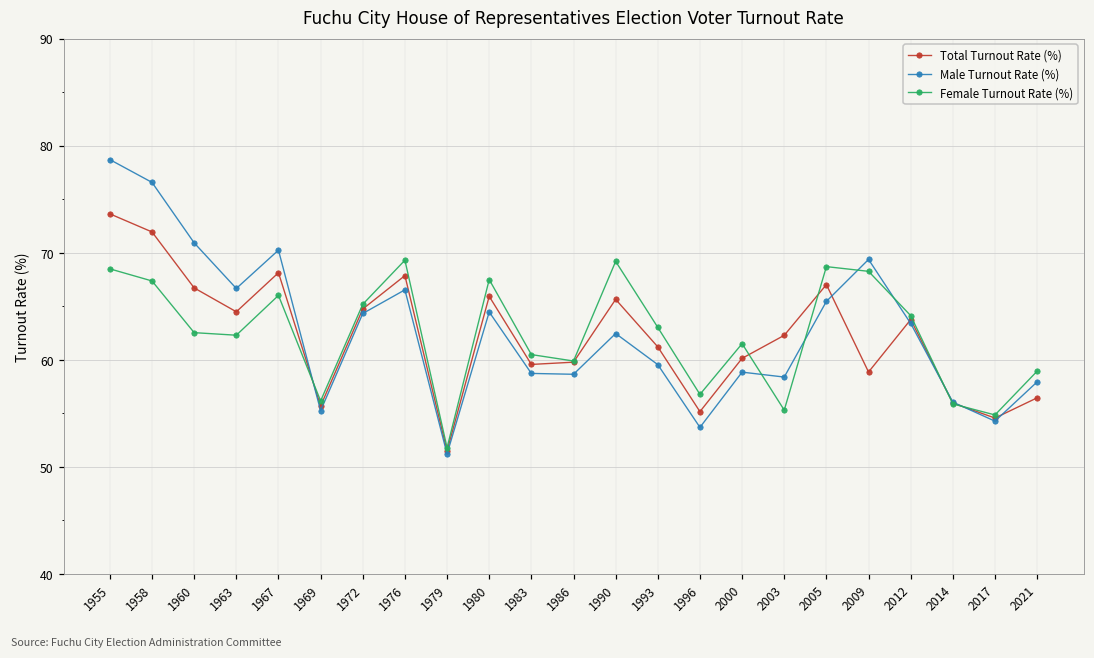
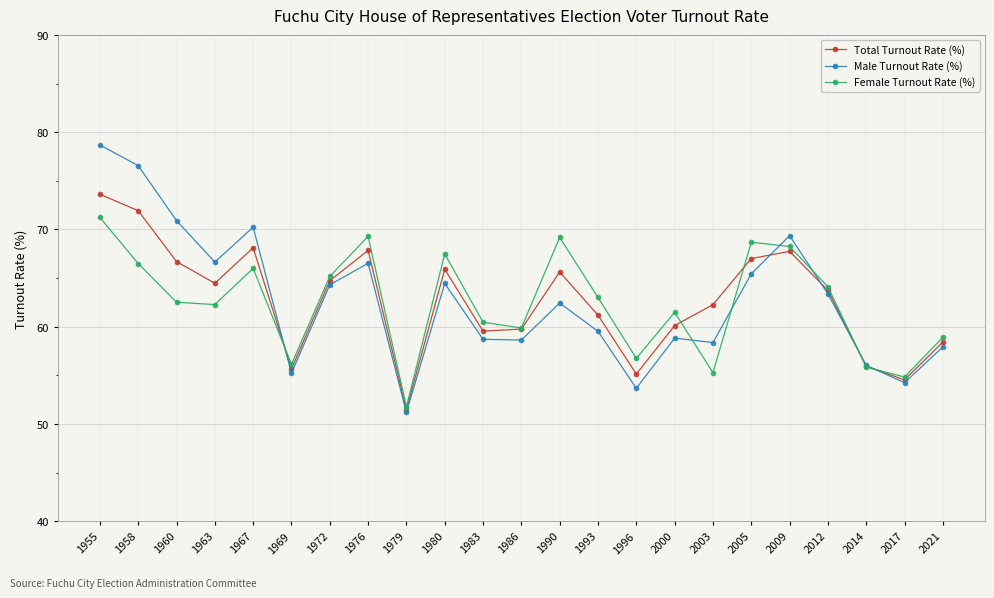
  {
    "Total Turnout Rate (%)": {
      "1955": 74,
      "1958": 72,
      "1960": 67,
      "1963": 64,
      "1967": 68,
      "1969": 56,
      "1972": 65,
      "1976": 68,
      "1979": 51,
      "1980": 66,
      "1983": 60,
      "1990": 66,
      "1993": 61,
      "1996": 55,
      "2000": 60,
      "2003": 62,
      "2005": 67,
-     "2009": 59,
+     "2009": 68,
      "2012": 64,
      "2017": 55,
-     "2021": 56
+     "2021": 58
    },
    "Male Turnout Rate (%)": {
      "1955": 79,
      "1958": 77,
      "1960": 71,
      "1963": 67,
      "1967": 70,
      "1969": 55,
      "1972": 64,
      "1976": 67,
      "1979": 51,
      "1980": 64,
      "1983": 59,
      "1986": 59,
      "1990": 62,
      "1993": 60,
      "1996": 54,
      "2000": 59,
      "2003": 58,
      "2005": 65,
      "2009": 69,
      "2012": 63,
      "2017": 54,
      "2021": 58
    },
    "Female Turnout Rate (%)": {
-     "1955": 68,
-     "1958": 67.4,
+     "1955": 71,
+     "1958": 66.5,
      "1960": 63,
      "1963": 62,
      "1967": 66,
      "1969": 56,
      "1972": 65,
      "1976": 69,
      "1979": 52,
      "1980": 67,
      "1983": 60,
      "1990": 69,
      "1993": 63,
      "1996": 57,
      "2000": 61,
      "2003": 55,
      "2005": 69,
      "2009": 68,
      "2012": 64,
      "2017": 55,
      "2021": 59
    }
  }
